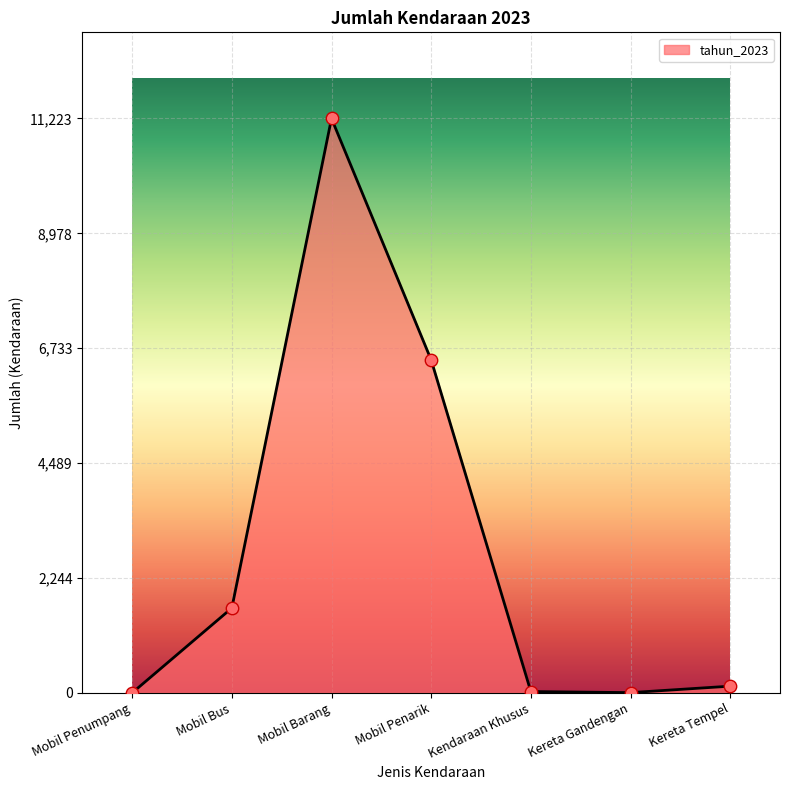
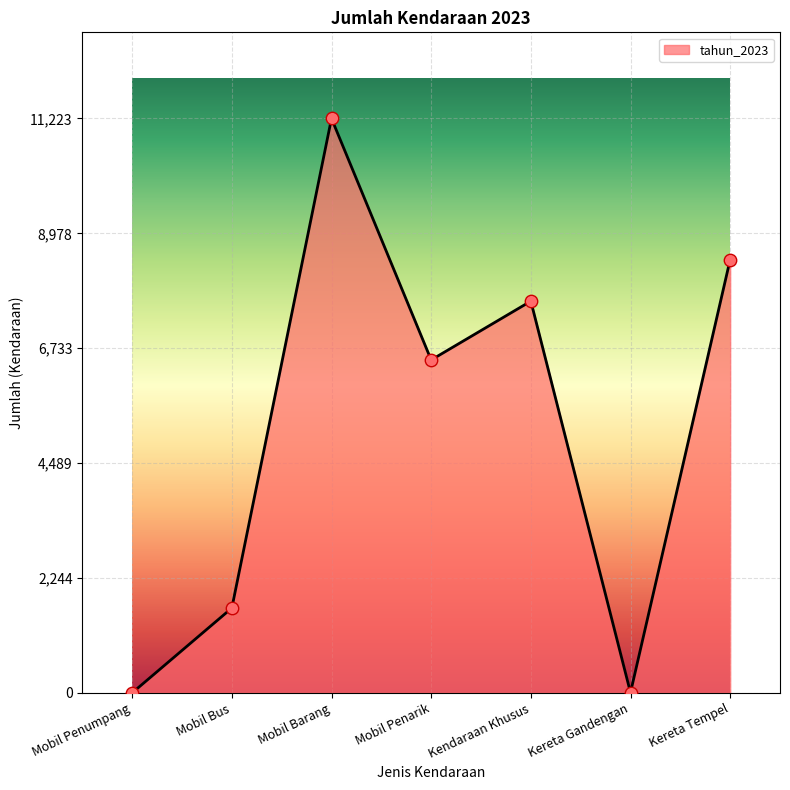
  {
    "Mobil Penumpang": "0",
    "Mobil Bus": "1,700",
    "Mobil Barang": "11,200",
    "Mobil Penarik": "6,500",
-   "Kendaraan Khusus": "0",
+   "Kendaraan Khusus": "7,700",
    "Kereta Gandengan": "0",
-   "Kereta Tempel": "100"
+   "Kereta Tempel": "8,500"
  }
